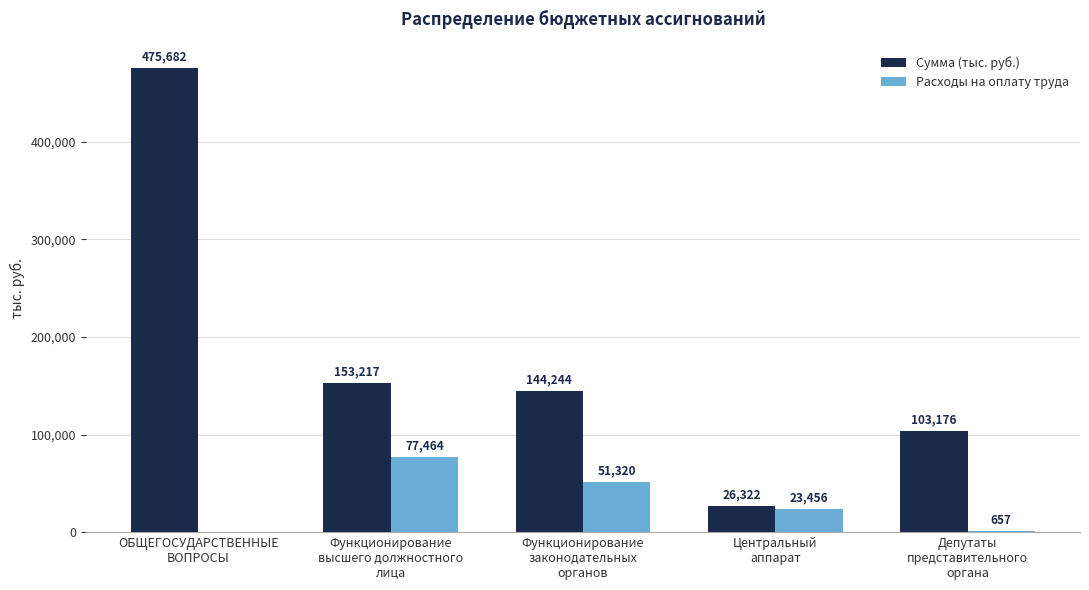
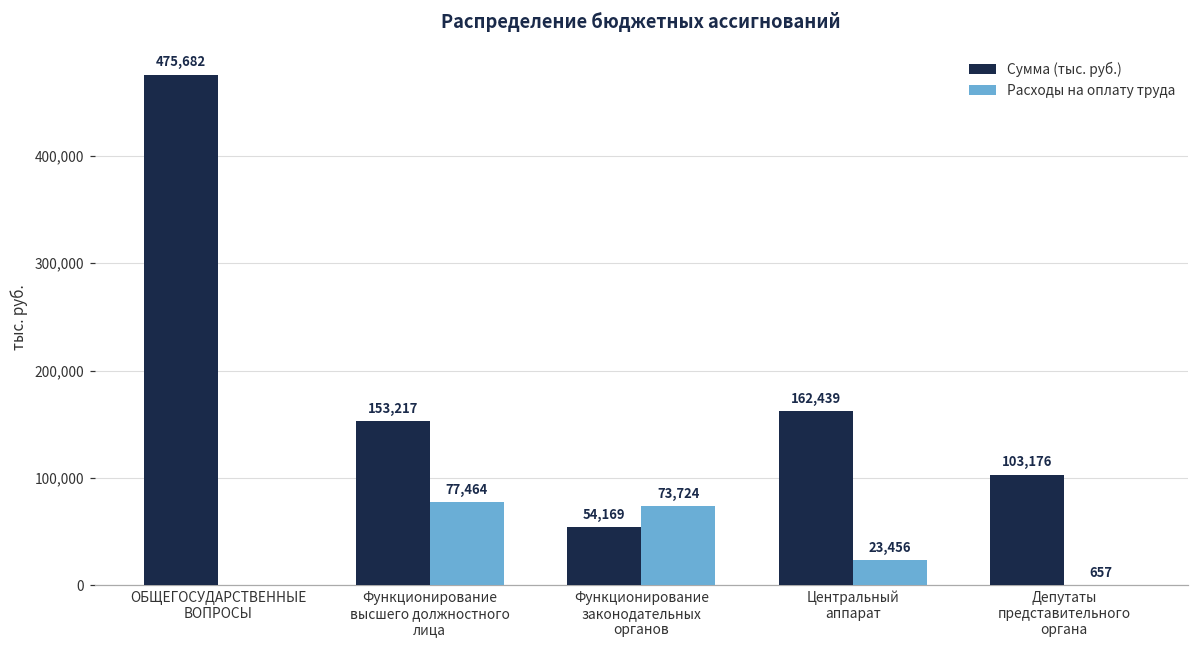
  {
    "Сумма (тыс. руб.)": {
      "ОБЩЕГОСУДАРСТВЕННЫЕ ВОПРОСЫ": "475,682",
      "Функционирование высшего должностного лица": "153,217",
-     "Функционирование законодательных органов": "144,244",
-     "Центральный аппарат": "26,322",
+     "Функционирование законодательных органов": "54,169",
+     "Центральный аппарат": "162,439",
      "Депутаты представительного органа": "103,176"
    },
    "Расходы на оплату труда": {
      "Функционирование высшего должностного лица": "77,464",
-     "Функционирование законодательных органов": "51,320",
+     "Функционирование законодательных органов": "73,724",
      "Центральный аппарат": "23,456",
      "Депутаты представительного органа": "657"
    }
  }
